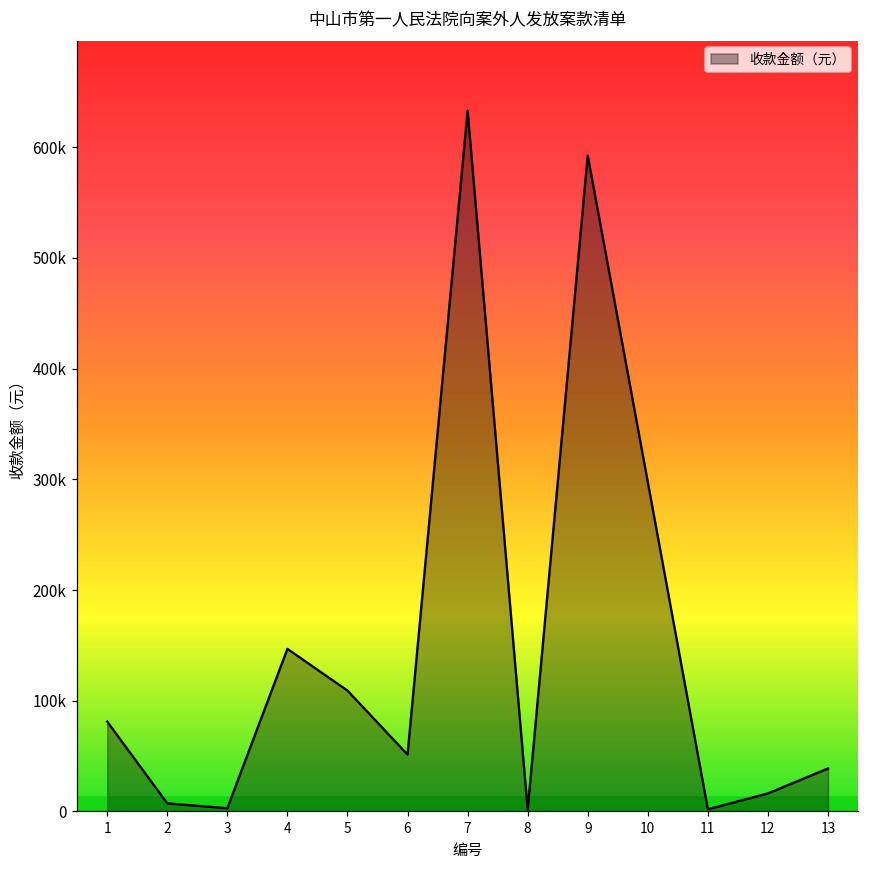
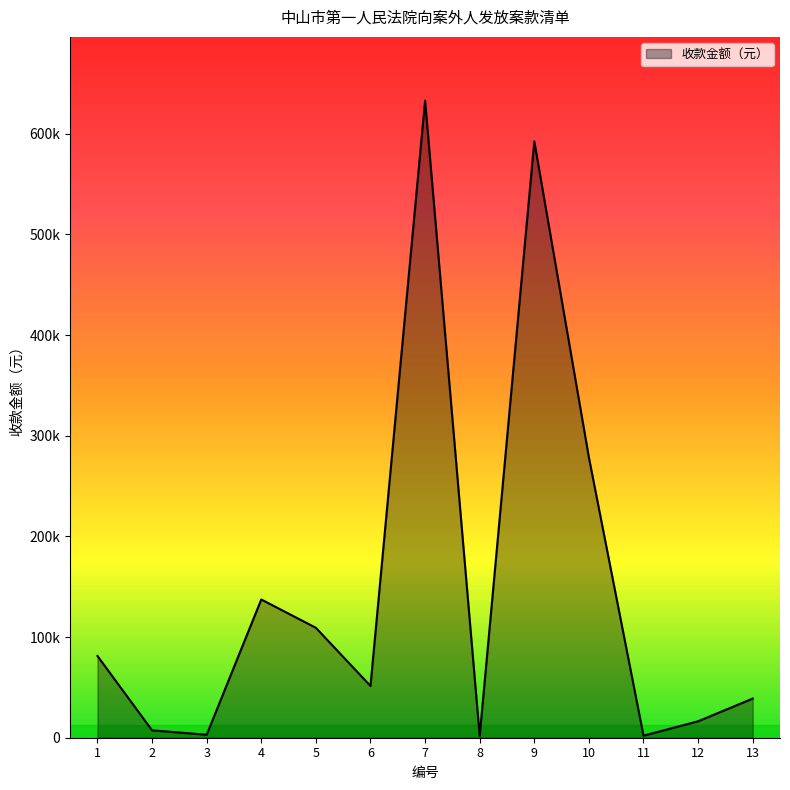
  {
    "1": 81000,
-   "4": 147000,
+   "4": 137000,
    "5": 109000,
    "6": 51000,
    "7": 633000,
    "9": 592000,
-   "10": 298000,
+   "10": 278000,
    "12": 16000,
    "13": 39000
  }
